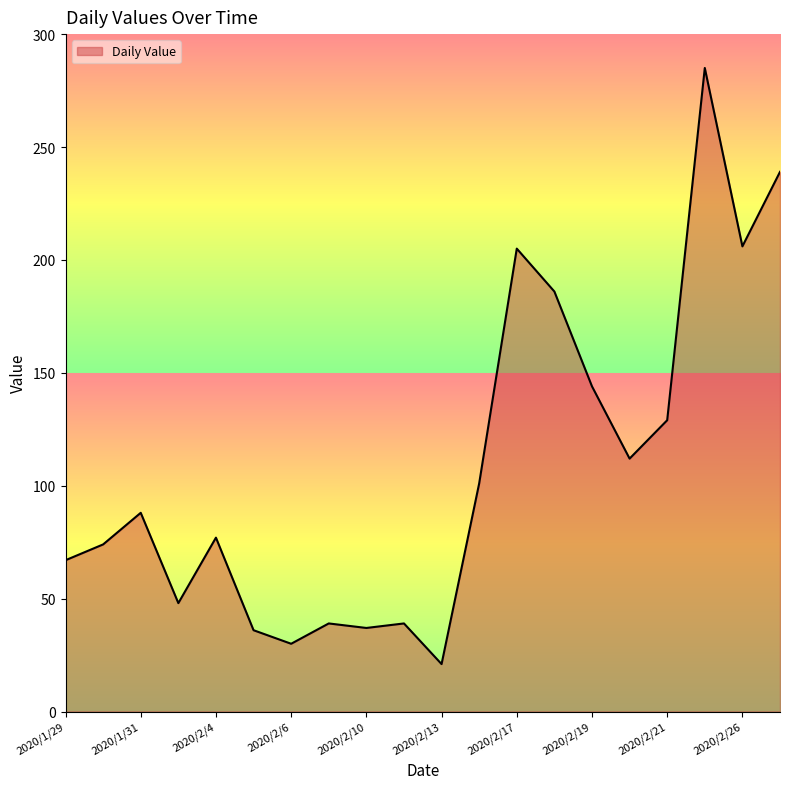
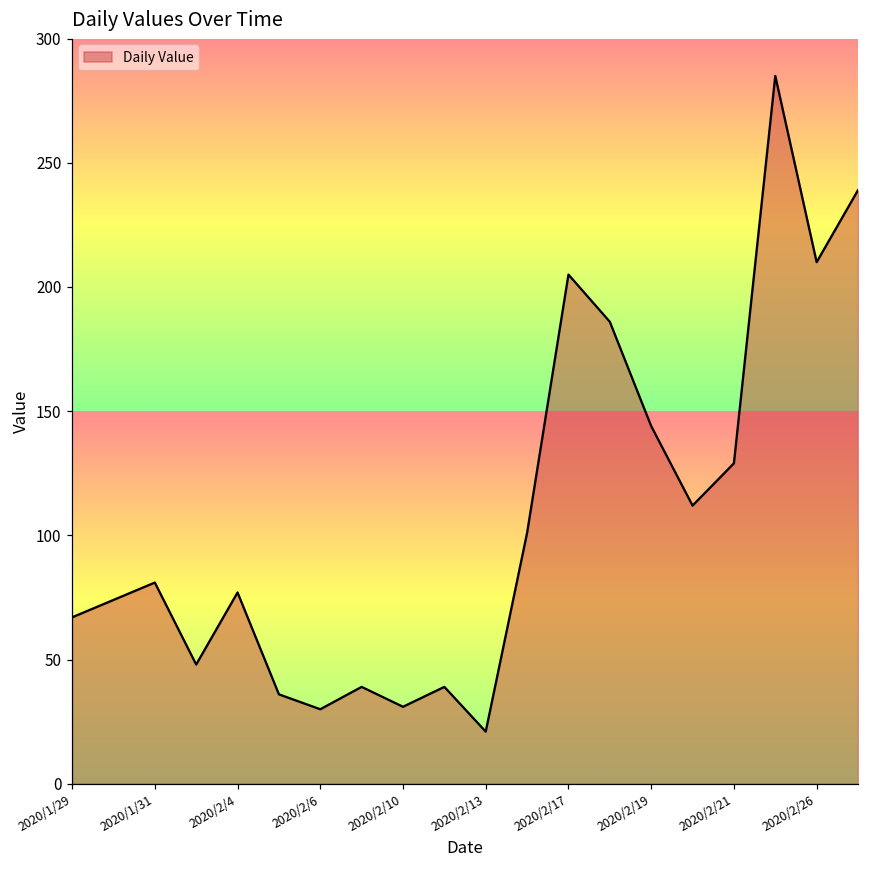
  {
    "2020/1/29": 67,
-   "2020/1/31": 88,
+   "2020/1/31": 81,
    "2020/2/4": 77,
    "2020/2/6": 30,
-   "2020/2/10": 37,
+   "2020/2/10": 31,
    "2020/2/13": 21,
    "2020/2/17": 205,
    "2020/2/19": 144,
    "2020/2/21": 129,
-   "2020/2/26": 206
+   "2020/2/26": 210
  }
